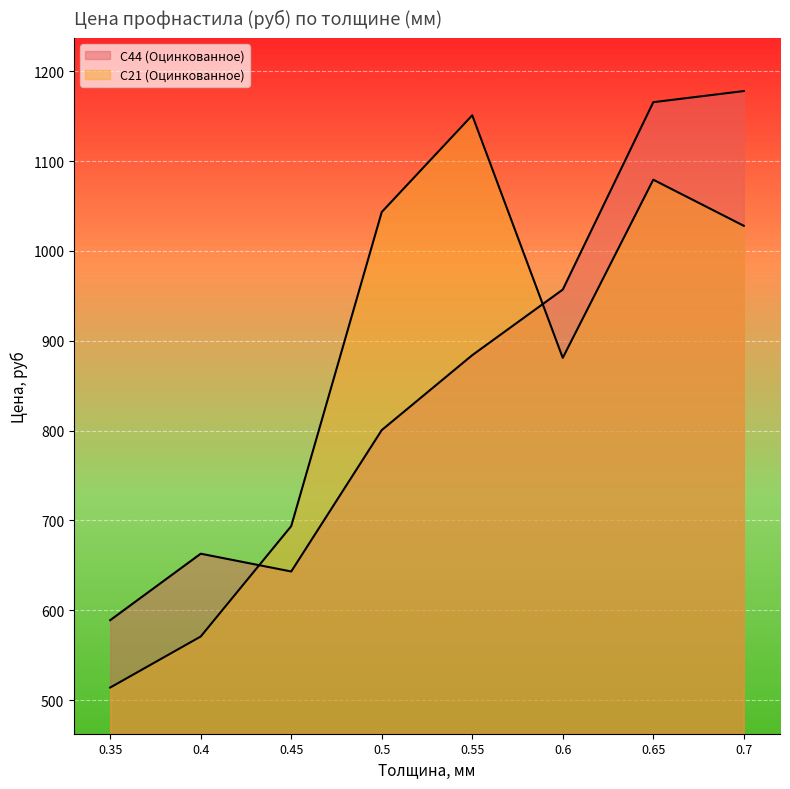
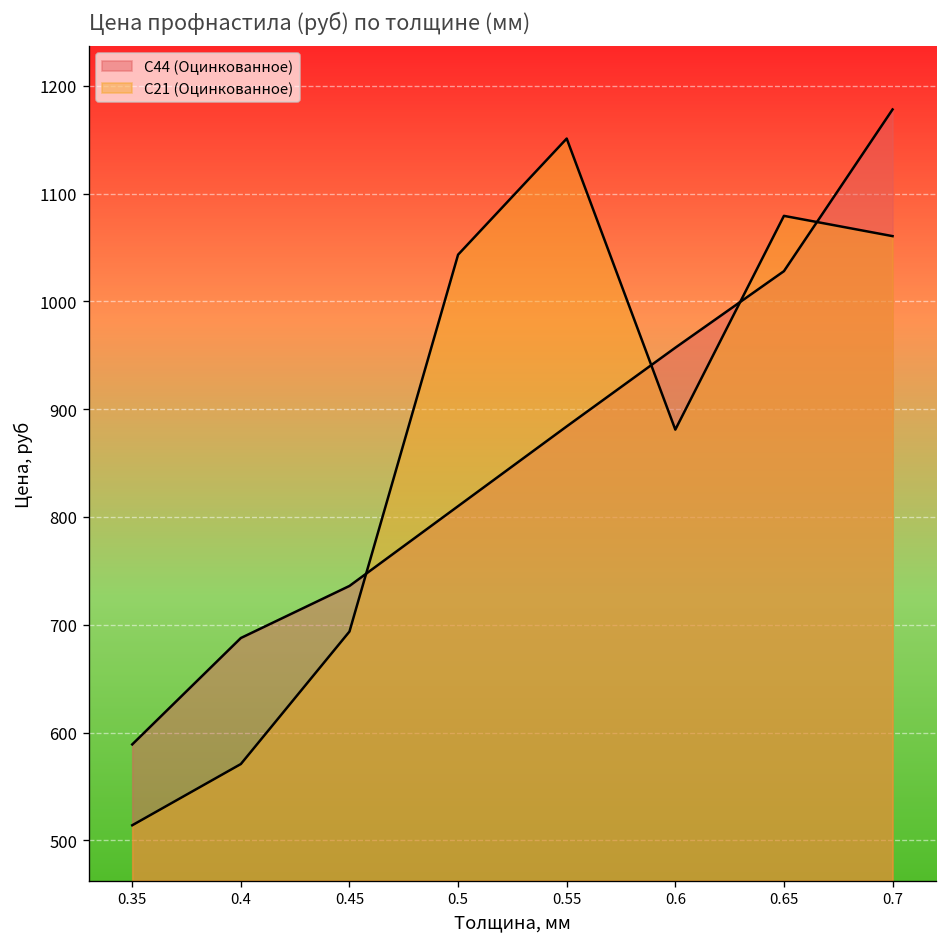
  {
    "С44 (Оцинкованное)": {
      "0.35": 590,
-     "0.4": 660,
-     "0.45": 640,
-     "0.5": 800,
+     "0.4": 690,
+     "0.45": 740,
+     "0.5": 810,
      "0.55": 880,
      "0.6": 960,
-     "0.65": 1170,
+     "0.65": 1030,
      "0.7": 1180
    },
    "С21 (Оцинкованное)": {
      "0.35": 510,
      "0.4": 570,
      "0.45": 690,
      "0.5": 1040,
      "0.55": 1150,
      "0.6": 880,
      "0.65": 1080,
-     "0.7": 1030
+     "0.7": 1060
    }
  }
